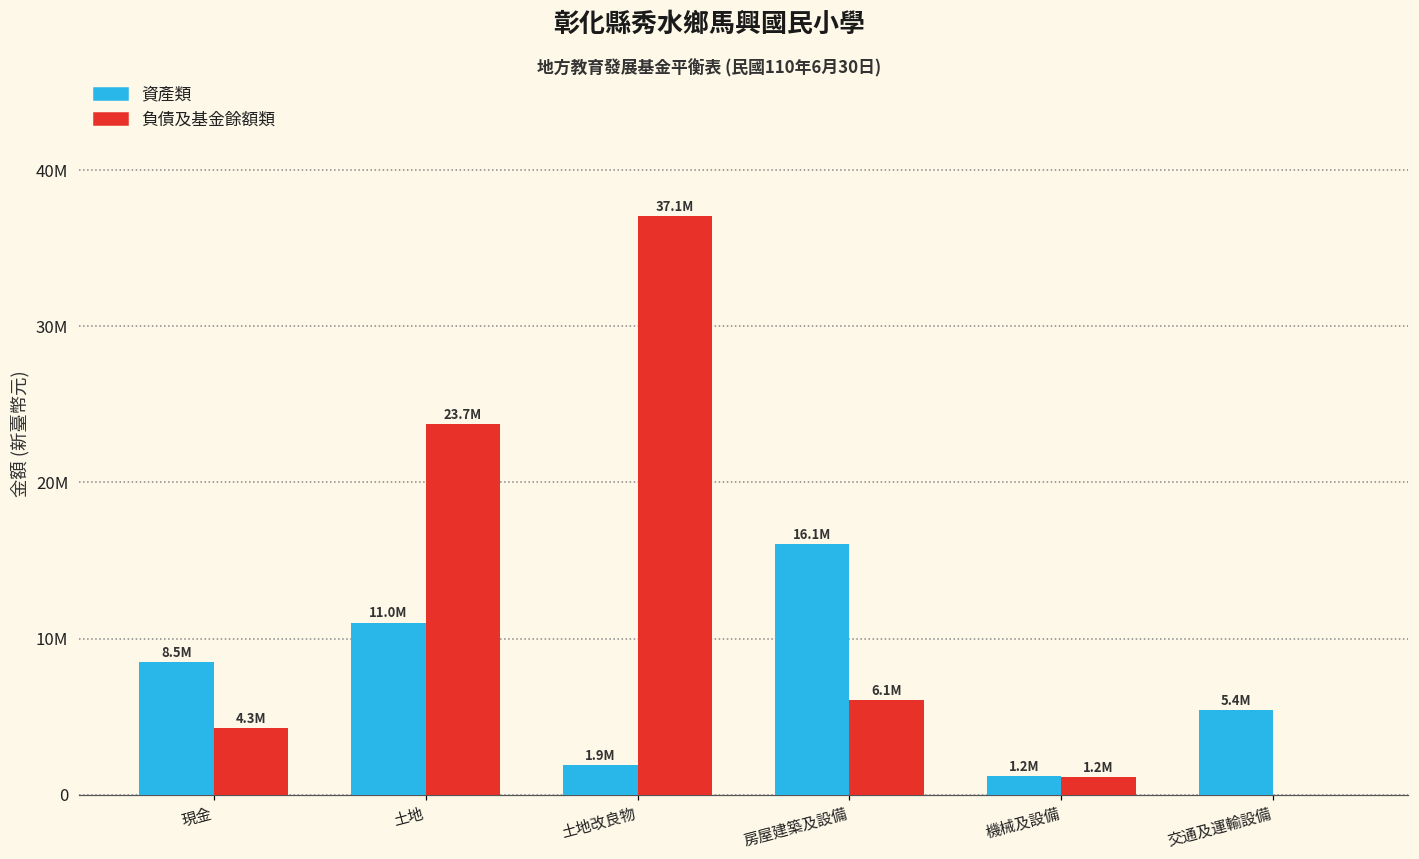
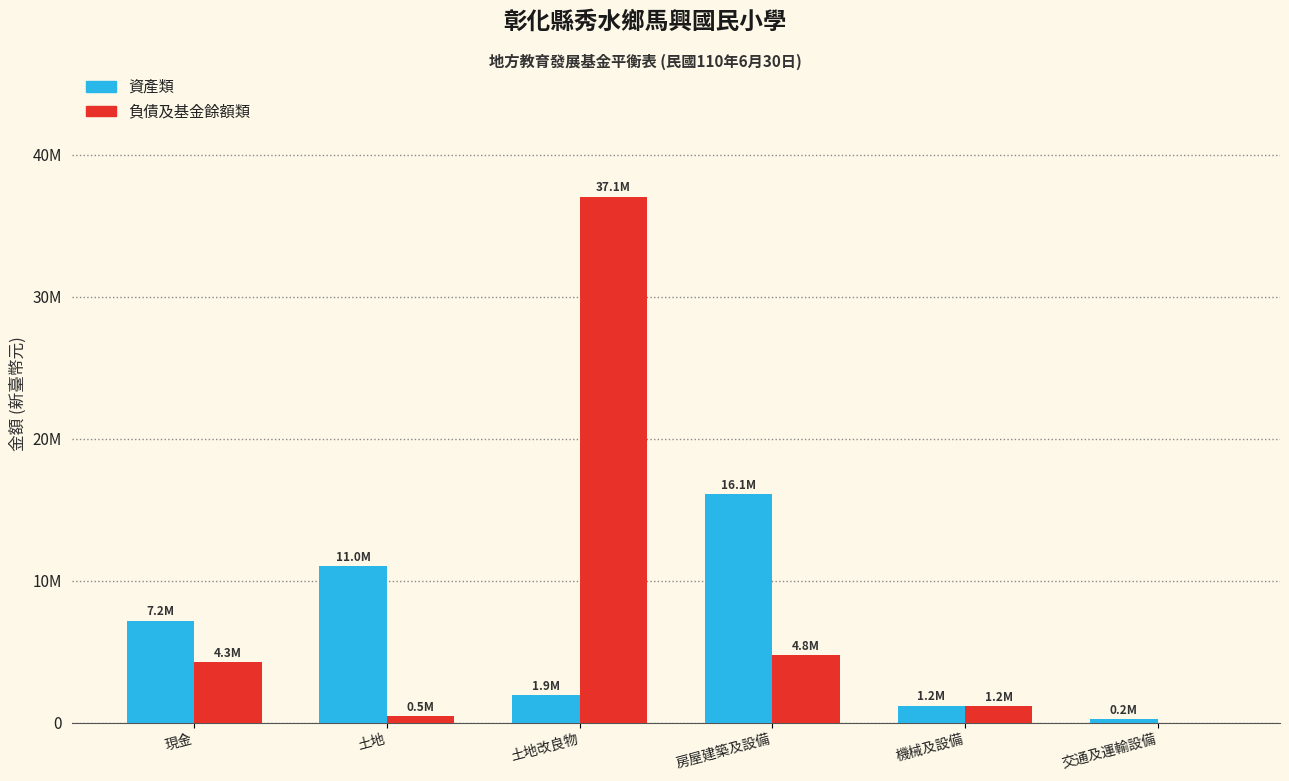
  {
    "資產類": {
-     "現金": "8.5M",
+     "現金": "7.2M",
      "土地": "11.0M",
      "土地改良物": "1.9M",
      "房屋建築及設備": "16.1M",
      "機械及設備": "1.2M",
-     "交通及運輸設備": "5.4M"
+     "交通及運輸設備": "0.2M"
    },
    "負債及基金餘額類": {
      "現金": "4.3M",
-     "土地": "23.7M",
+     "土地": "0.5M",
      "土地改良物": "37.1M",
-     "房屋建築及設備": "6.1M",
+     "房屋建築及設備": "4.8M",
      "機械及設備": "1.2M"
    }
  }
